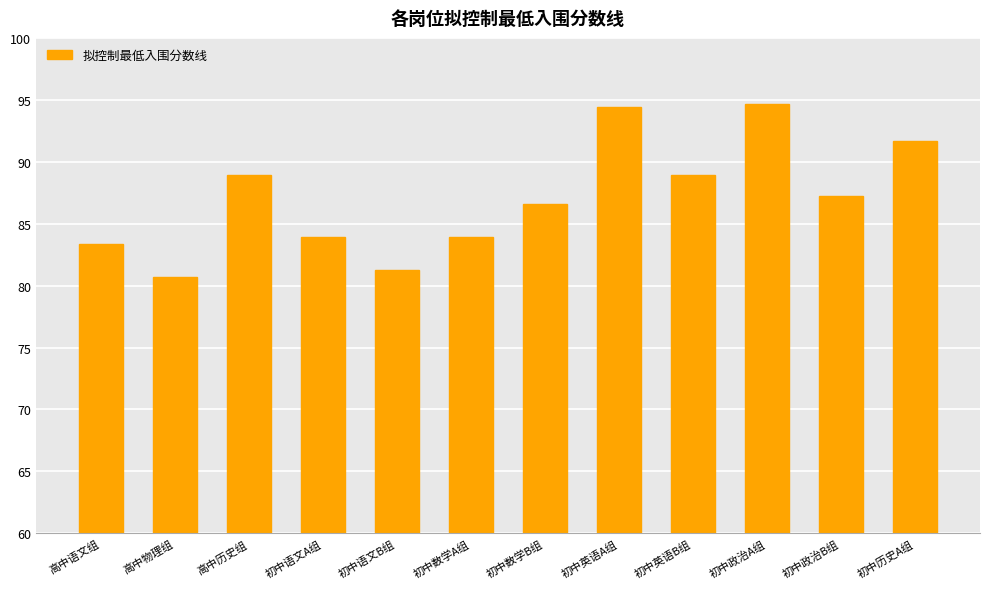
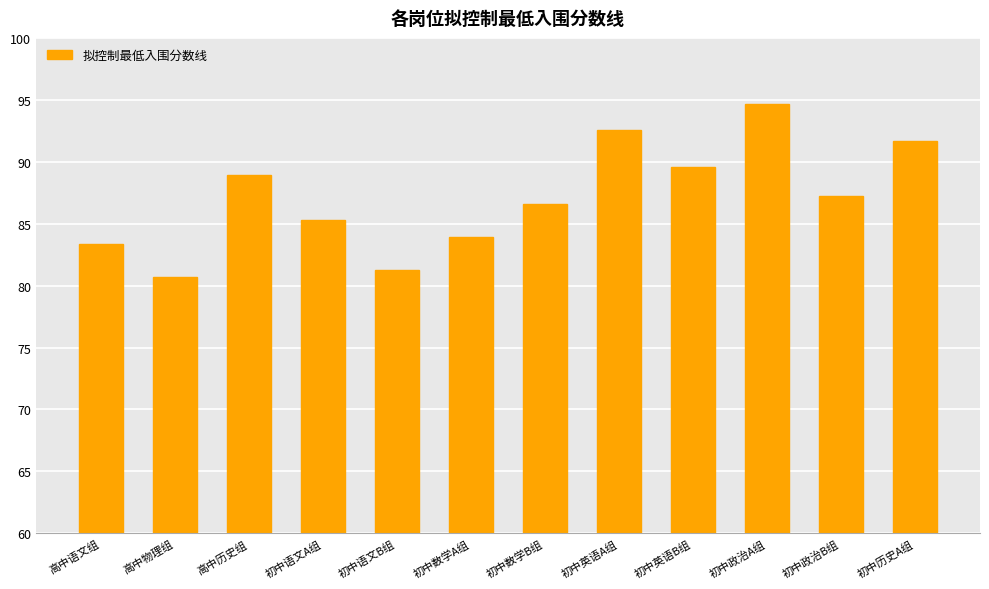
  {
    "高中语文组": 83.4,
    "高中物理组": 80.7,
    "高中历史组": 88.9,
-   "初中语文A组": 83.9,
+   "初中语文A组": 85.3,
    "初中语文B组": 81.3,
    "初中数学A组": 83.9,
    "初中数学B组": 86.6,
-   "初中英语A组": 94.4,
-   "初中英语B组": 88.9,
+   "初中英语A组": 92.6,
+   "初中英语B组": 89.6,
    "初中政治A组": 94.7,
    "初中政治B组": 87.2,
    "初中历史A组": 91.7
  }
